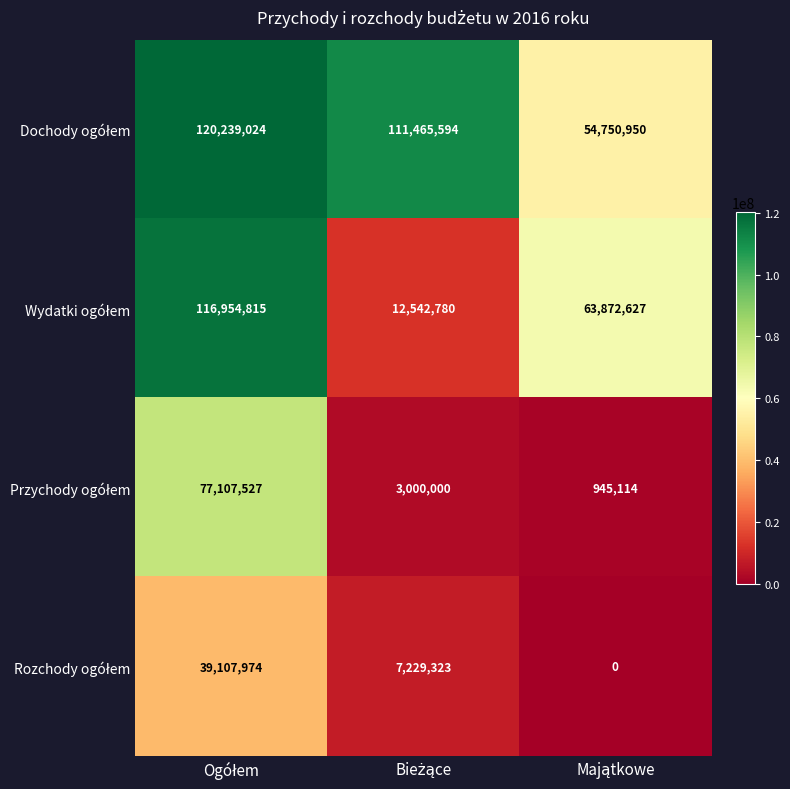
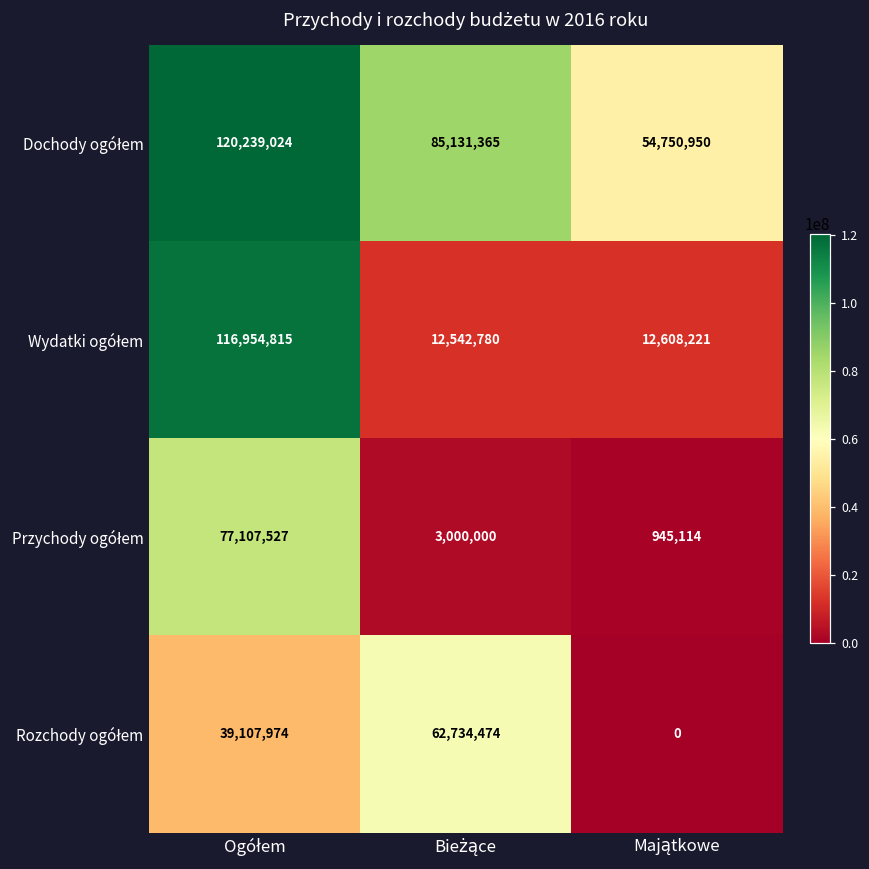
  {
    "Dochody ogółem": {
      "Ogółem": "120,239,024",
-     "Bieżące": "111,465,594",
+     "Bieżące": "85,131,365",
      "Majątkowe": "54,750,950"
    },
    "Wydatki ogółem": {
      "Ogółem": "116,954,815",
      "Bieżące": "12,542,780",
-     "Majątkowe": "63,872,627"
+     "Majątkowe": "12,608,221"
    },
    "Przychody ogółem": {
      "Ogółem": "77,107,527",
      "Bieżące": "3,000,000",
      "Majątkowe": "945,114"
    },
    "Rozchody ogółem": {
      "Ogółem": "39,107,974",
-     "Bieżące": "7,229,323",
+     "Bieżące": "62,734,474",
      "Majątkowe": "0"
    }
  }
